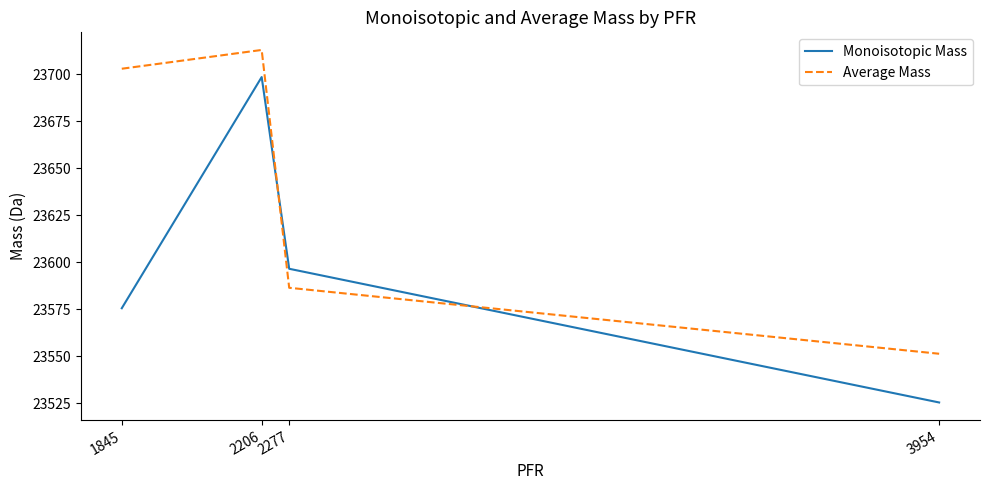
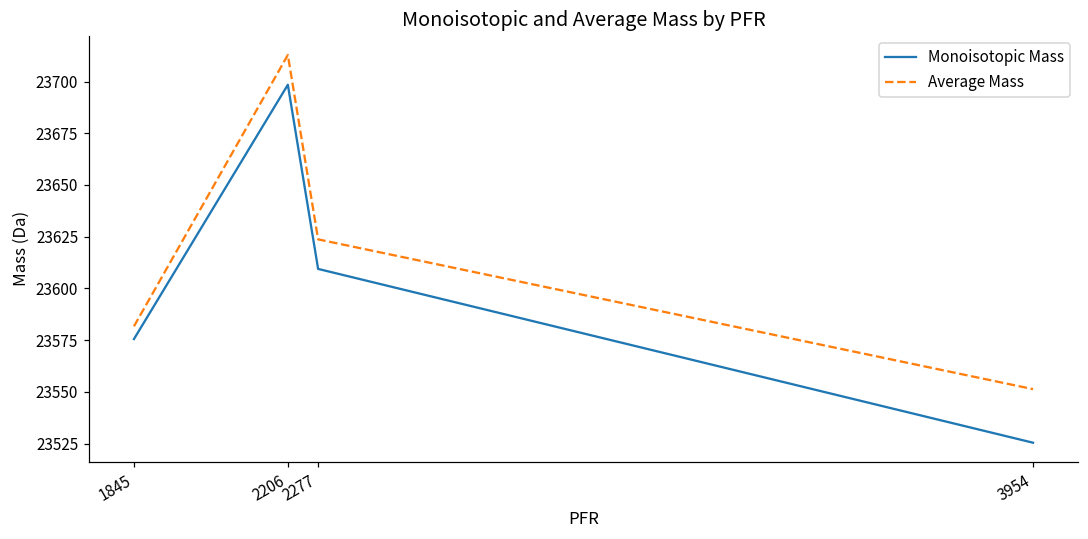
  {
    "Monoisotopic Mass": {
      "1845": 23575,
      "2206": 23698,
-     "2277": 23596,
+     "2277": 23609,
      "3954": 23525
    },
    "Average Mass": {
-     "1845": 23703,
+     "1845": 23582,
      "2206": 23713,
-     "2277": 23586,
+     "2277": 23624,
      "3954": 23551
    }
  }
